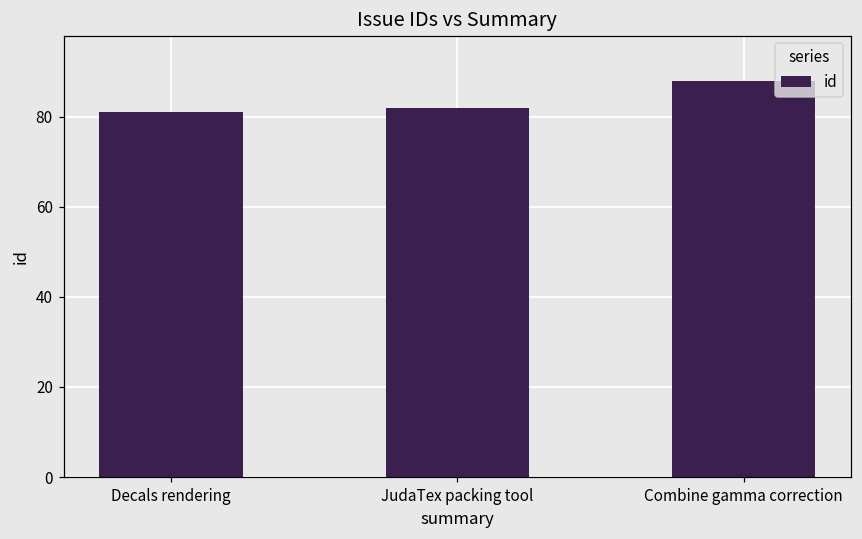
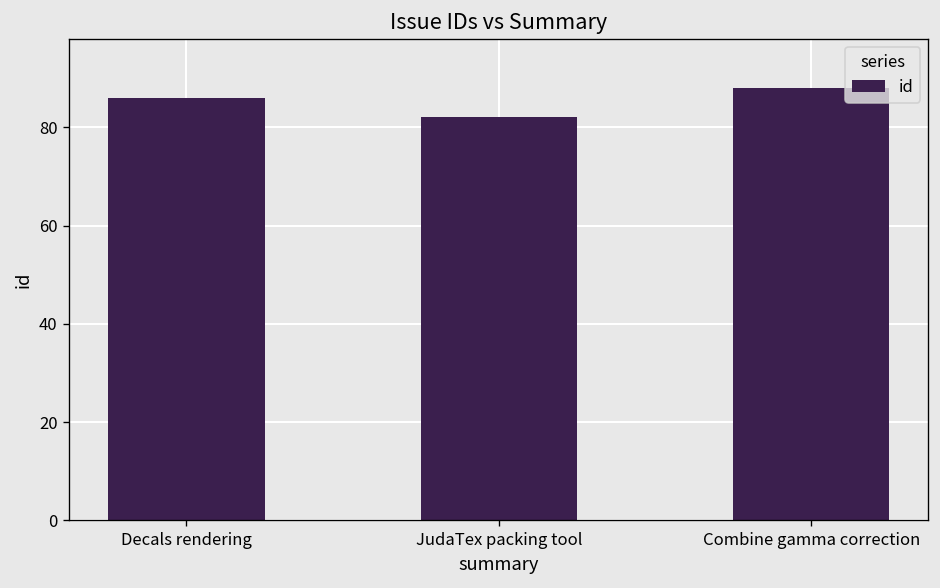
  {
-   "Decals rendering": 81,
+   "Decals rendering": 86,
    "JudaTex packing tool": 82,
    "Combine gamma correction": 88
  }
